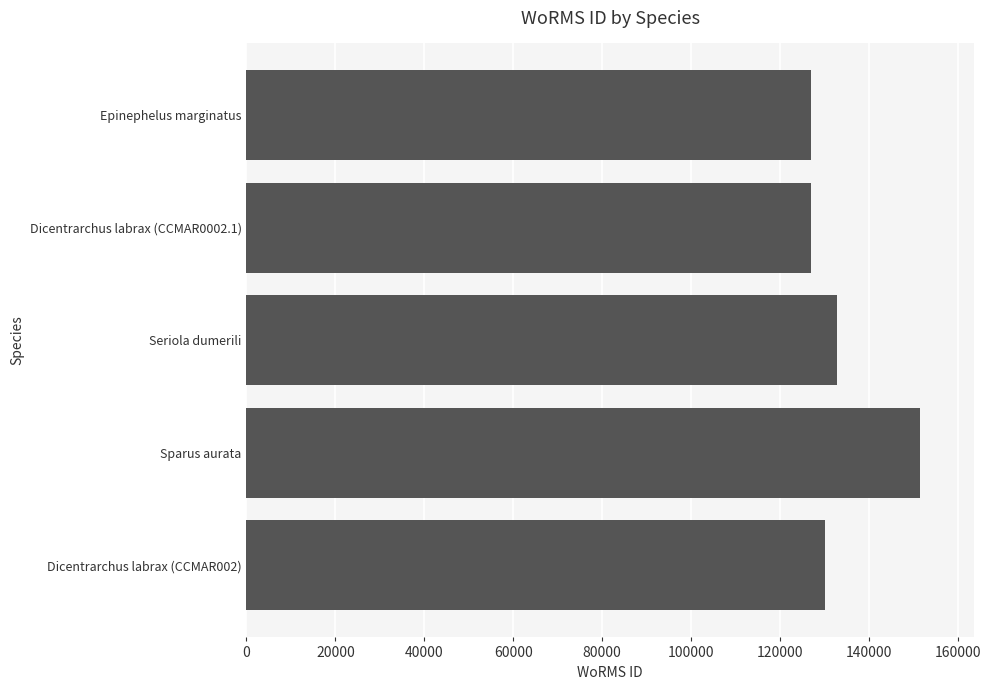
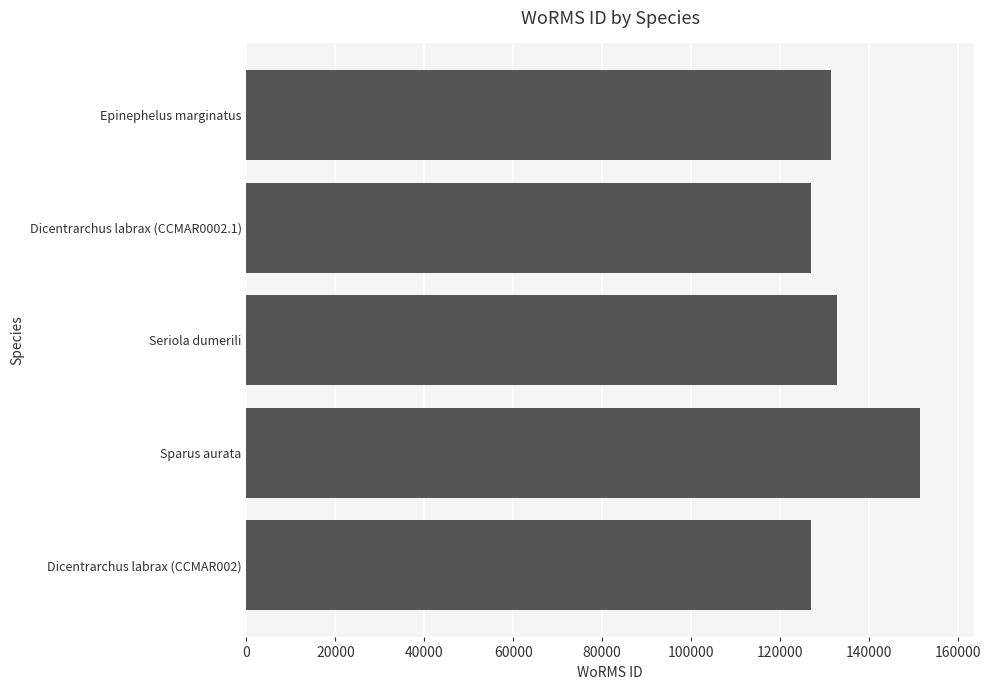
  {
-   "Epinephelus marginatus": 127000,
+   "Epinephelus marginatus": 131000,
    "Dicentrarchus labrax (CCMAR0002.1)": 127000,
    "Seriola dumerili": 133000,
    "Sparus aurata": 152000,
-   "Dicentrarchus labrax (CCMAR002)": 130000
+   "Dicentrarchus labrax (CCMAR002)": 127000
  }
